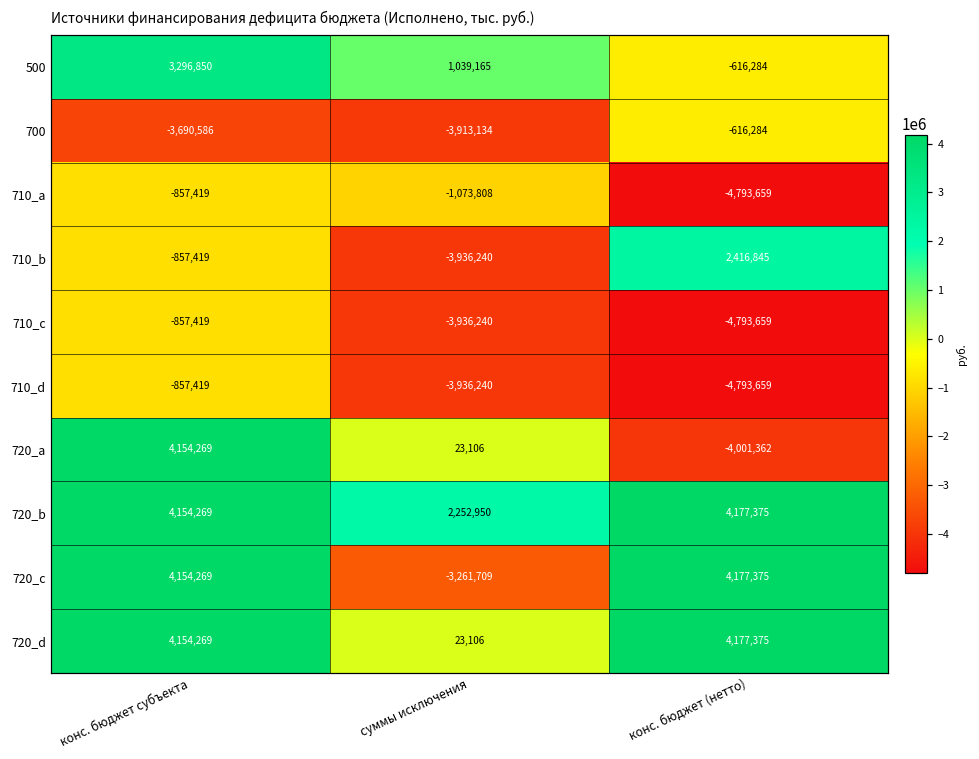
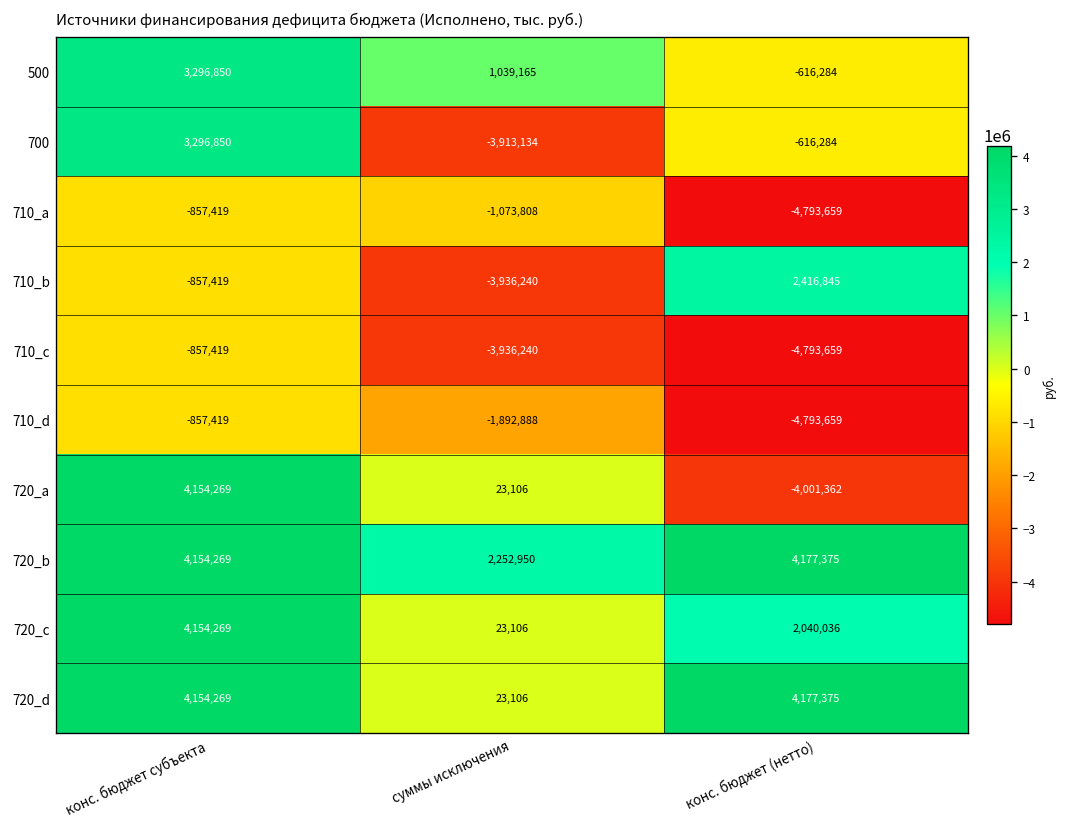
  {
    "500": {
      "конс. бюджет субъекта": "3,296,850",
      "суммы исключения": "1,039,165",
      "конс. бюджет (нетто)": "-616,284"
    },
    "700": {
-     "конс. бюджет субъекта": "-3,690,586",
+     "конс. бюджет субъекта": "3,296,850",
      "суммы исключения": "-3,913,134",
      "конс. бюджет (нетто)": "-616,284"
    },
    "710_a": {
      "конс. бюджет субъекта": "-857,419",
      "суммы исключения": "-1,073,808",
      "конс. бюджет (нетто)": "-4,793,659"
    },
    "710_b": {
      "конс. бюджет субъекта": "-857,419",
      "суммы исключения": "-3,936,240",
      "конс. бюджет (нетто)": "2,416,845"
    },
    "710_c": {
      "конс. бюджет субъекта": "-857,419",
      "суммы исключения": "-3,936,240",
      "конс. бюджет (нетто)": "-4,793,659"
    },
    "710_d": {
      "конс. бюджет субъекта": "-857,419",
-     "суммы исключения": "-3,936,240",
+     "суммы исключения": "-1,892,888",
      "конс. бюджет (нетто)": "-4,793,659"
    },
    "720_a": {
      "конс. бюджет субъекта": "4,154,269",
      "суммы исключения": "23,106",
      "конс. бюджет (нетто)": "-4,001,362"
    },
    "720_b": {
      "конс. бюджет субъекта": "4,154,269",
      "суммы исключения": "2,252,950",
      "конс. бюджет (нетто)": "4,177,375"
    },
    "720_c": {
      "конс. бюджет субъекта": "4,154,269",
-     "суммы исключения": "-3,261,709",
-     "конс. бюджет (нетто)": "4,177,375"
+     "суммы исключения": "23,106",
+     "конс. бюджет (нетто)": "2,040,036"
    },
    "720_d": {
      "конс. бюджет субъекта": "4,154,269",
      "суммы исключения": "23,106",
      "конс. бюджет (нетто)": "4,177,375"
    }
  }
